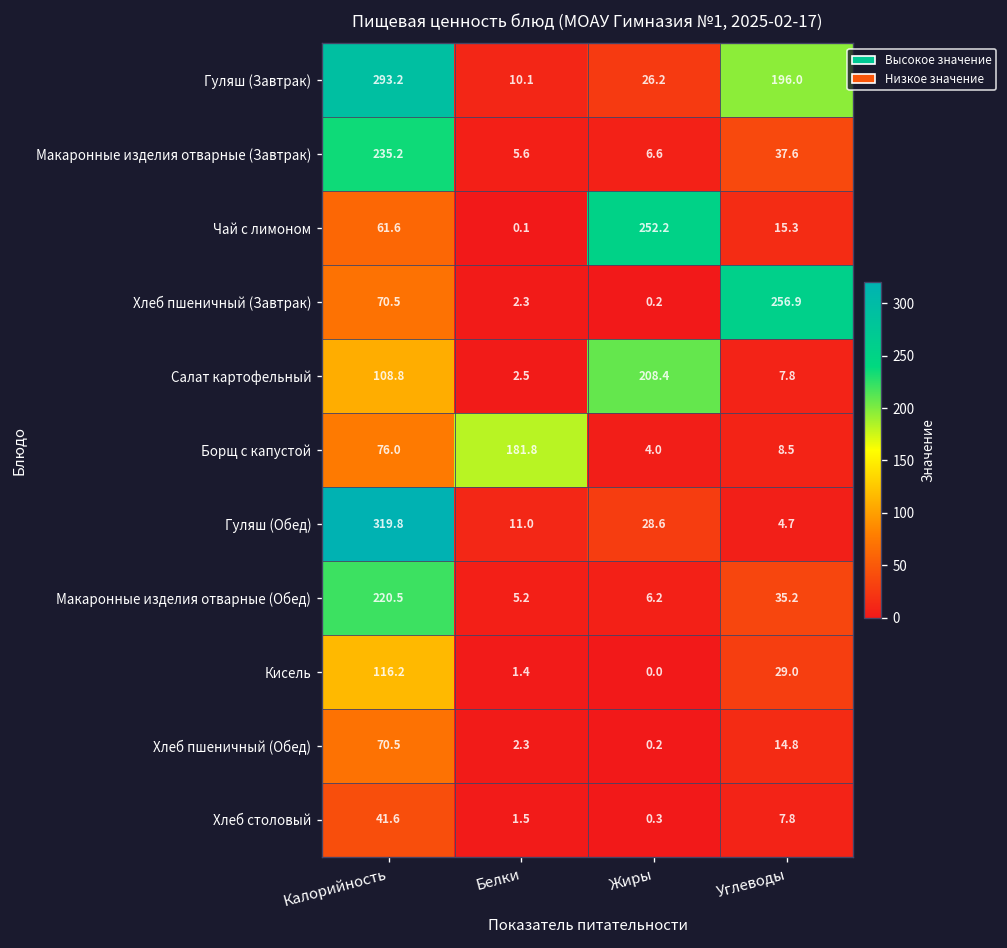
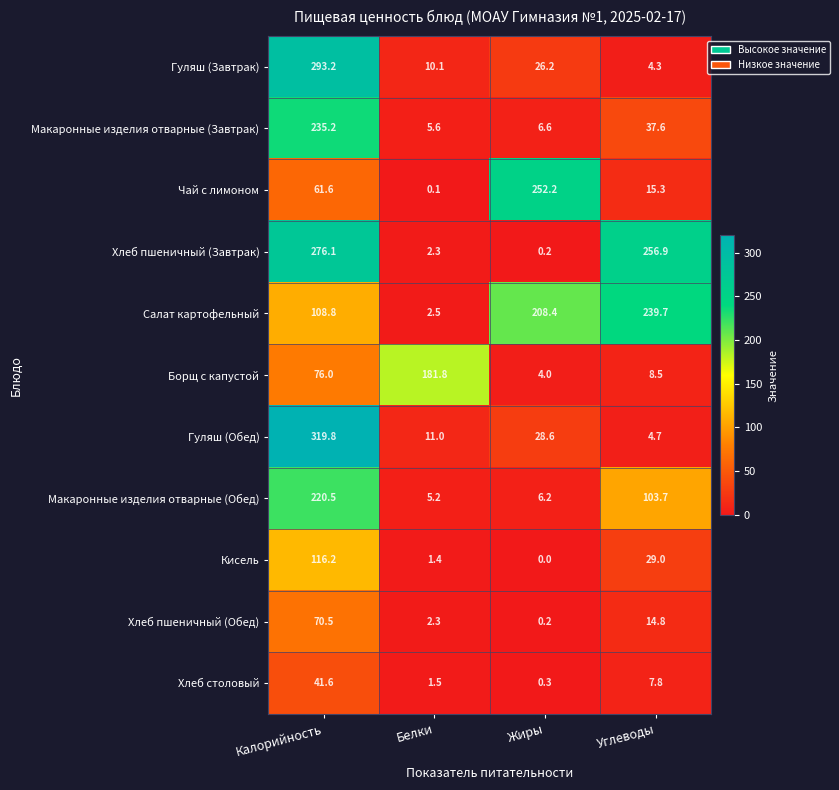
  {
    "Гуляш (Завтрак)": {
      "Калорийность": 293.2,
      "Белки": 10.1,
      "Жиры": 26.2,
-     "Углеводы": 196.0
+     "Углеводы": 4.3
    },
    "Макаронные изделия отварные (Завтрак)": {
      "Калорийность": 235.2,
      "Белки": 5.6,
      "Жиры": 6.6,
      "Углеводы": 37.6
    },
    "Чай с лимоном": {
      "Калорийность": 61.6,
      "Белки": 0.1,
      "Жиры": 252.2,
      "Углеводы": 15.3
    },
    "Хлеб пшеничный (Завтрак)": {
-     "Калорийность": 70.5,
+     "Калорийность": 276.1,
      "Белки": 2.3,
      "Жиры": 0.2,
      "Углеводы": 256.9
    },
    "Салат картофельный": {
      "Калорийность": 108.8,
      "Белки": 2.5,
      "Жиры": 208.4,
-     "Углеводы": 7.8
+     "Углеводы": 239.7
    },
    "Борщ с капустой": {
      "Калорийность": 76.0,
      "Белки": 181.8,
      "Жиры": 4.0,
      "Углеводы": 8.5
    },
    "Гуляш (Обед)": {
      "Калорийность": 319.8,
      "Белки": 11.0,
      "Жиры": 28.6,
      "Углеводы": 4.7
    },
    "Макаронные изделия отварные (Обед)": {
      "Калорийность": 220.5,
      "Белки": 5.2,
      "Жиры": 6.2,
-     "Углеводы": 35.2
+     "Углеводы": 103.7
    },
    "Кисель": {
      "Калорийность": 116.2,
      "Белки": 1.4,
      "Жиры": 0.0,
      "Углеводы": 29.0
    },
    "Хлеб пшеничный (Обед)": {
      "Калорийность": 70.5,
      "Белки": 2.3,
      "Жиры": 0.2,
      "Углеводы": 14.8
    },
    "Хлеб столовый": {
      "Калорийность": 41.6,
      "Белки": 1.5,
      "Жиры": 0.3,
      "Углеводы": 7.8
    }
  }
